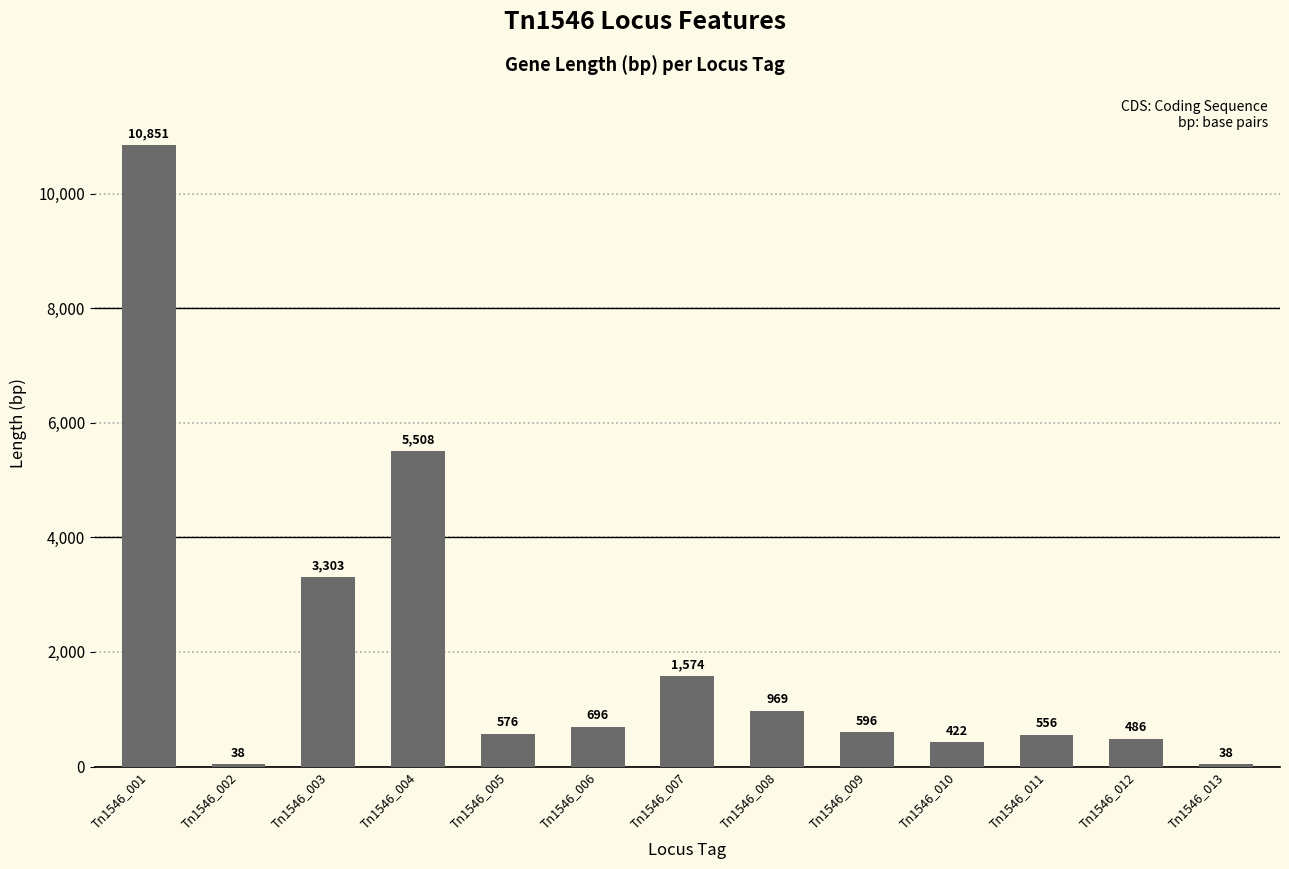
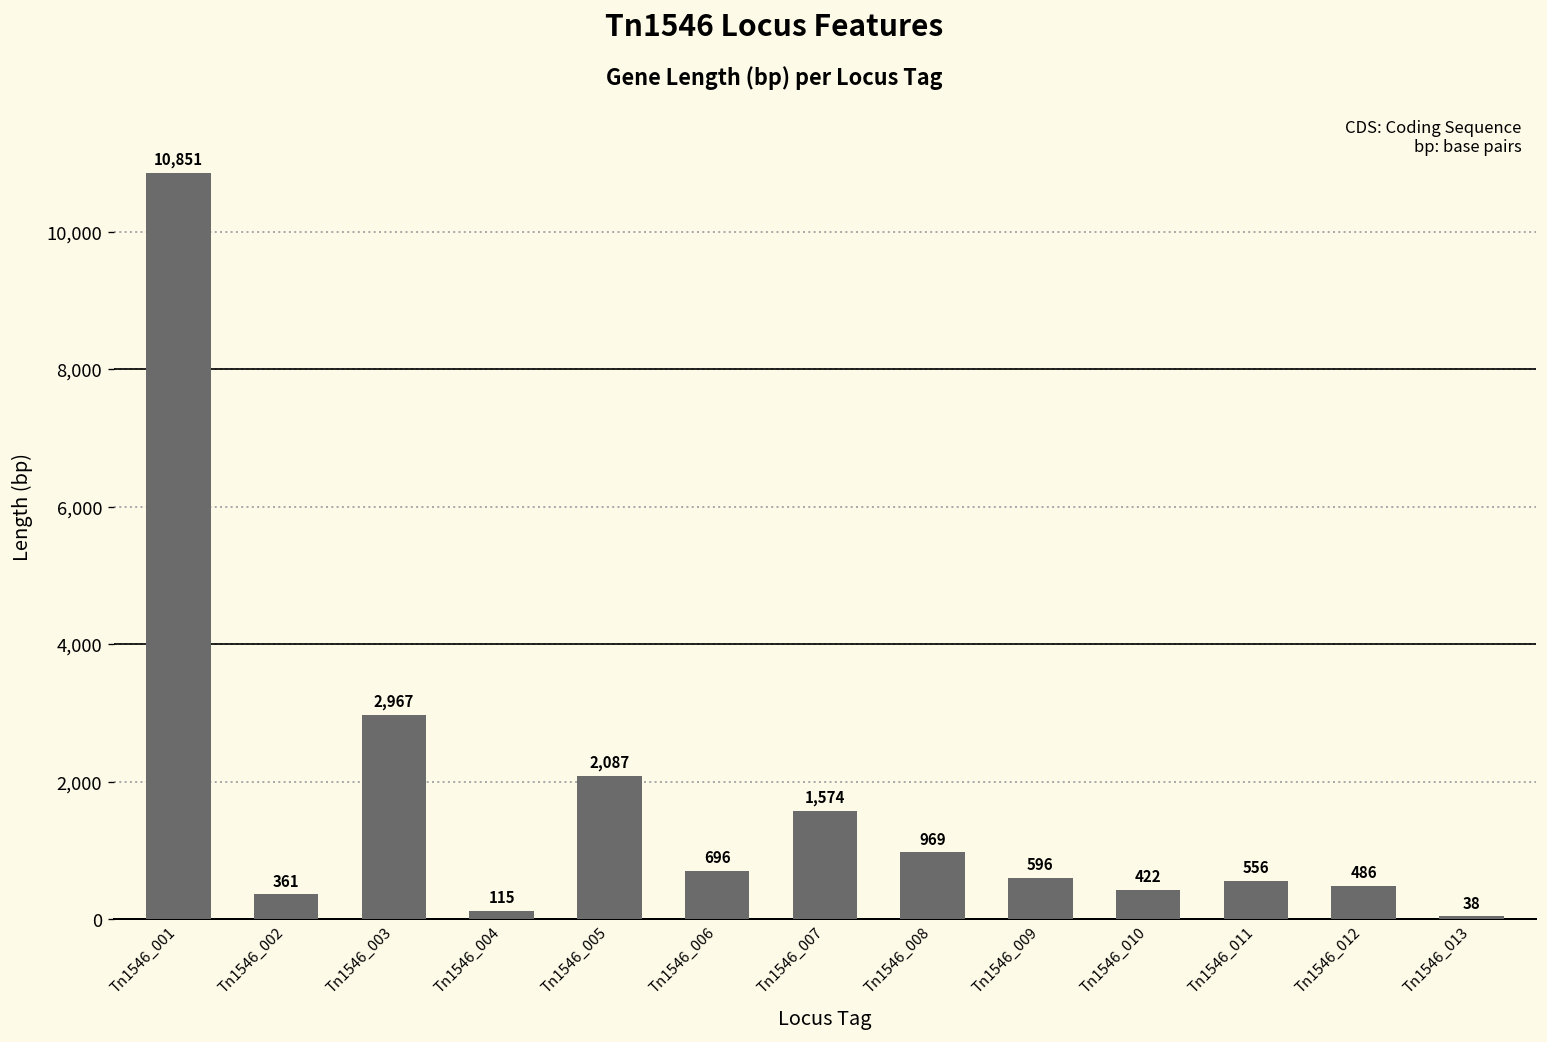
  {
    "Tn1546_001": "10,851",
-   "Tn1546_002": "38",
-   "Tn1546_003": "3,303",
-   "Tn1546_004": "5,508",
-   "Tn1546_005": "576",
+   "Tn1546_002": "361",
+   "Tn1546_003": "2,967",
+   "Tn1546_004": "115",
+   "Tn1546_005": "2,087",
    "Tn1546_006": "696",
    "Tn1546_007": "1,574",
    "Tn1546_008": "969",
    "Tn1546_009": "596",
    "Tn1546_010": "422",
    "Tn1546_011": "556",
    "Tn1546_012": "486",
    "Tn1546_013": "38"
  }
